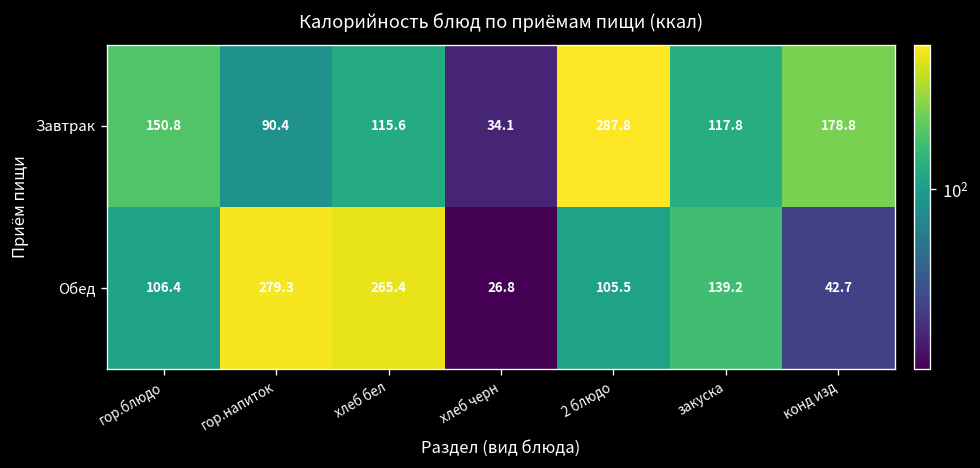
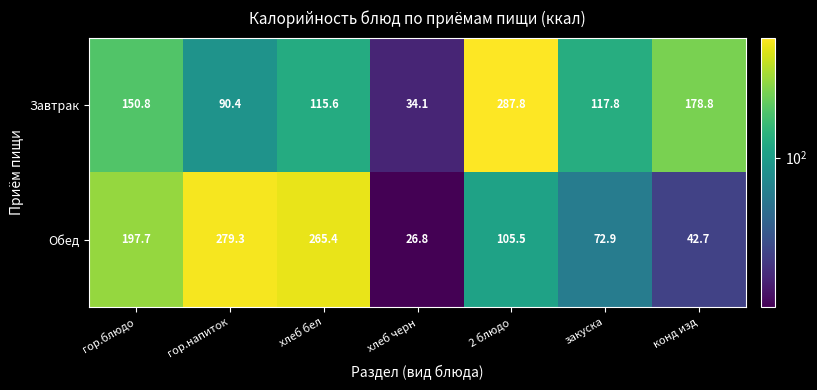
  {
    "Завтрак": {
      "гор.блюдо": 150.8,
      "гор.напиток": 90.4,
      "хлеб бел": 115.6,
      "хлеб черн": 34.1,
      "2 блюдо": 287.8,
      "закуска": 117.8,
      "конд изд": 178.8
    },
    "Обед": {
-     "гор.блюдо": 106.4,
+     "гор.блюдо": 197.7,
      "гор.напиток": 279.3,
      "хлеб бел": 265.4,
      "хлеб черн": 26.8,
      "2 блюдо": 105.5,
-     "закуска": 139.2,
+     "закуска": 72.9,
      "конд изд": 42.7
    }
  }
